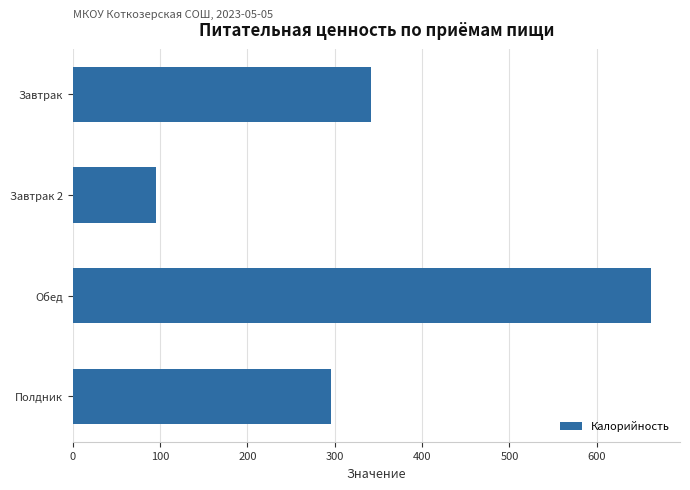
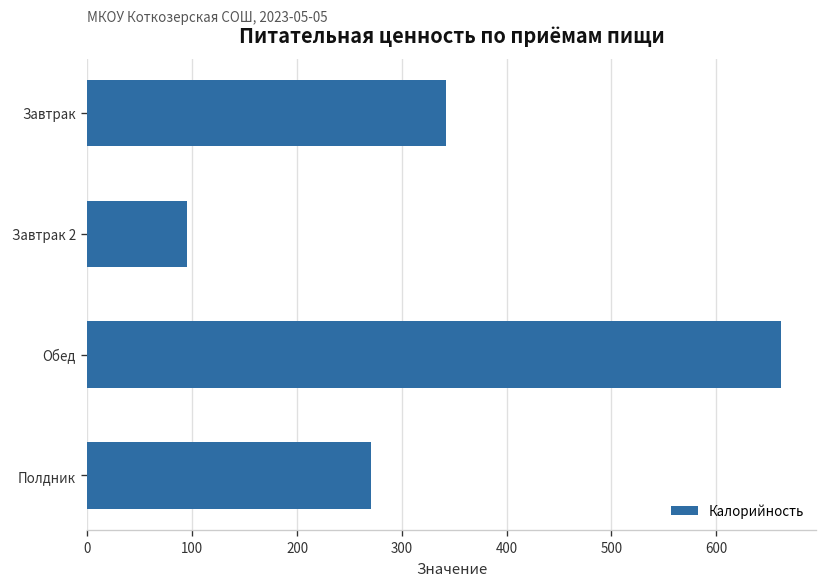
  {
    "Завтрак": 340,
    "Завтрак 2": 100,
    "Обед": 660,
-   "Полдник": 300
+   "Полдник": 270
  }
